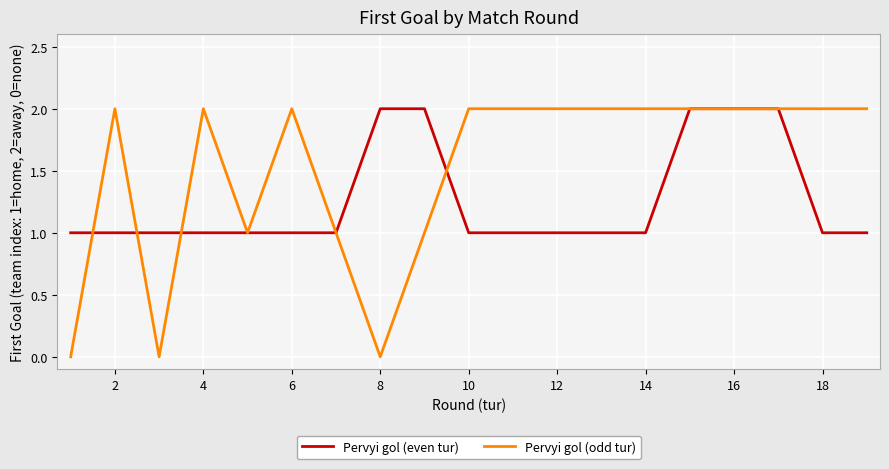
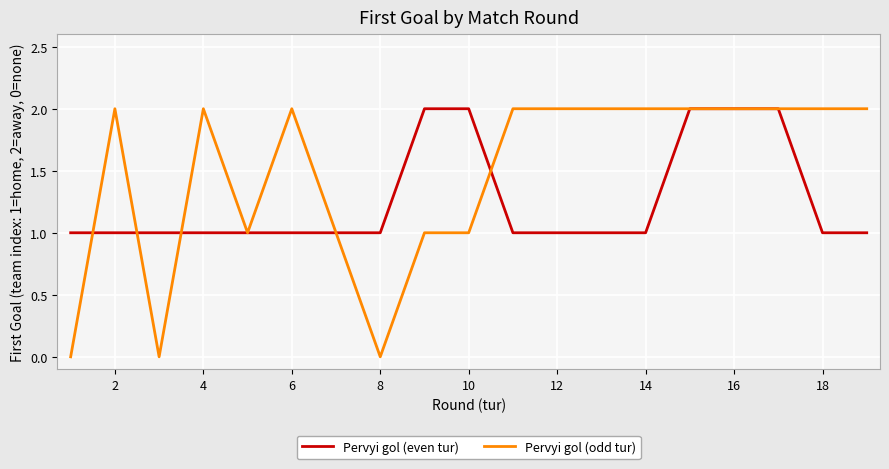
  {
    "Pervyi gol (even tur)": {
      "2": 1,
      "4": 1,
      "6": 1,
-     "8": 2,
-     "10": 1,
+     "8": 1,
+     "10": 2,
      "12": 1,
      "14": 1,
      "18": 1
    },
    "Pervyi gol (odd tur)": {
      "2": 2,
      "4": 2,
      "6": 2,
      "8": 0,
-     "10": 2,
+     "10": 1,
      "12": 2,
      "14": 2,
      "18": 2
    }
  }
